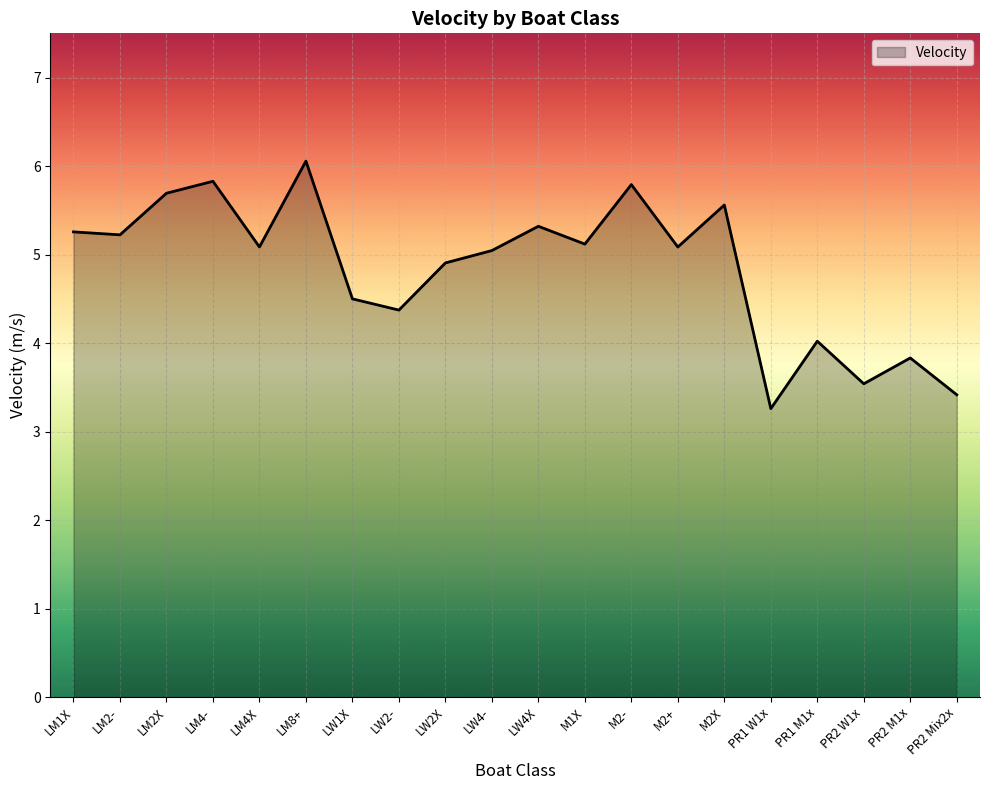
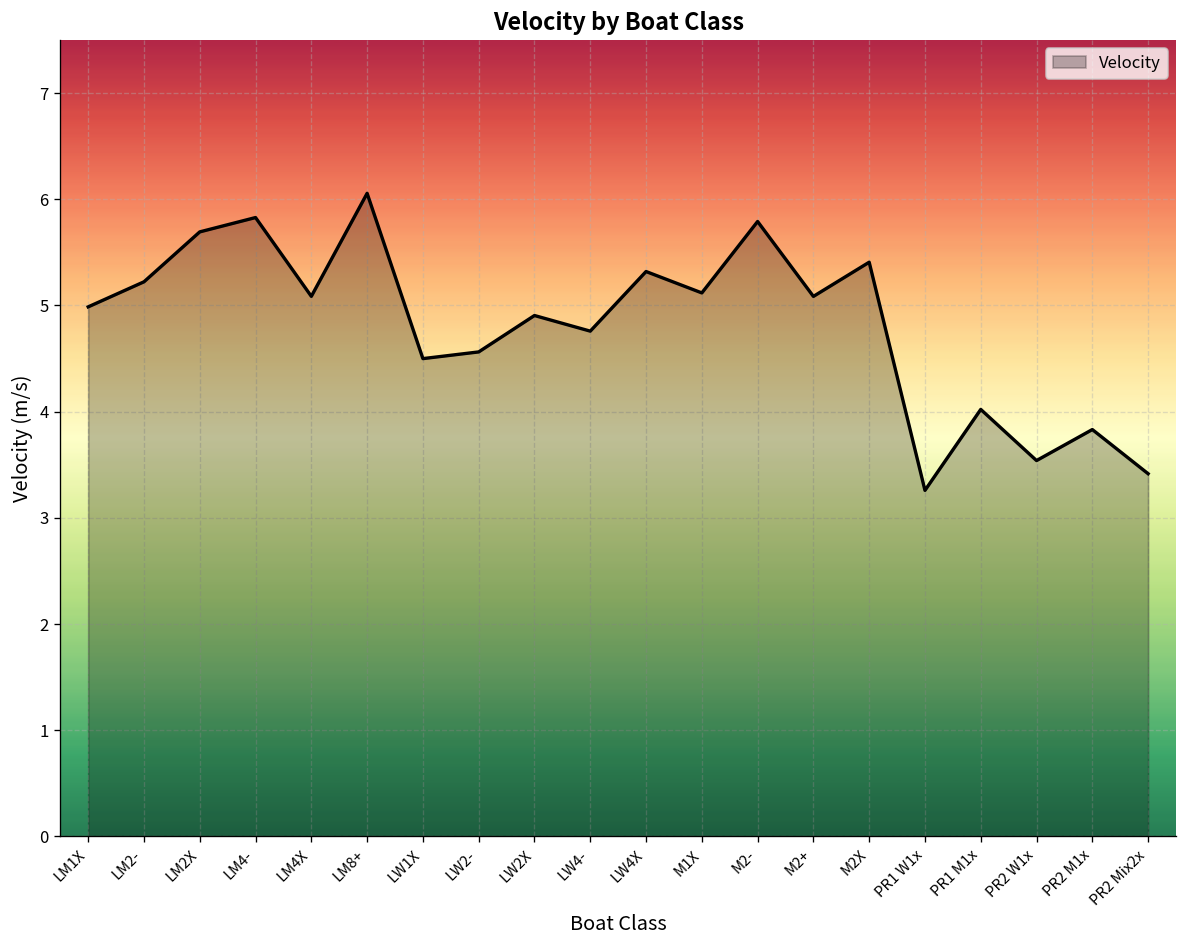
  {
-   "LM1X": 5.3,
+   "LM1X": 5.0,
    "LM2-": 5.2,
    "LM2X": 5.7,
    "LM4-": 5.8,
    "LM4X": 5.1,
    "LM8+": 6.1,
    "LW1X": 4.5,
-   "LW2-": 4.4,
+   "LW2-": 4.6,
    "LW2X": 4.9,
-   "LW4-": 5.0,
+   "LW4-": 4.8,
    "LW4X": 5.3,
    "M1X": 5.1,
    "M2-": 5.8,
    "M2+": 5.1,
-   "M2X": 5.6,
+   "M2X": 5.4,
    "PR1 W1x": 3.3,
    "PR1 M1x": 4.0,
    "PR2 W1x": 3.5,
    "PR2 M1x": 3.8,
    "PR2 Mix2x": 3.4
  }
